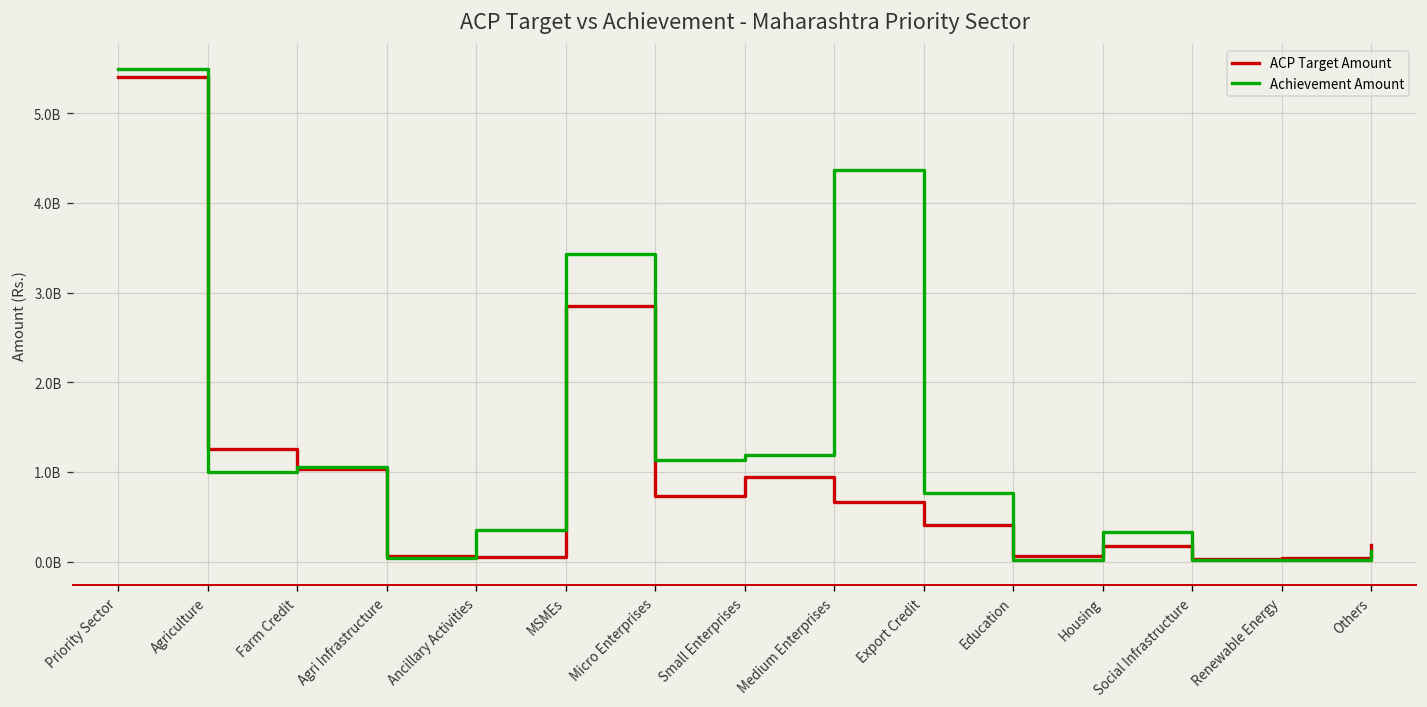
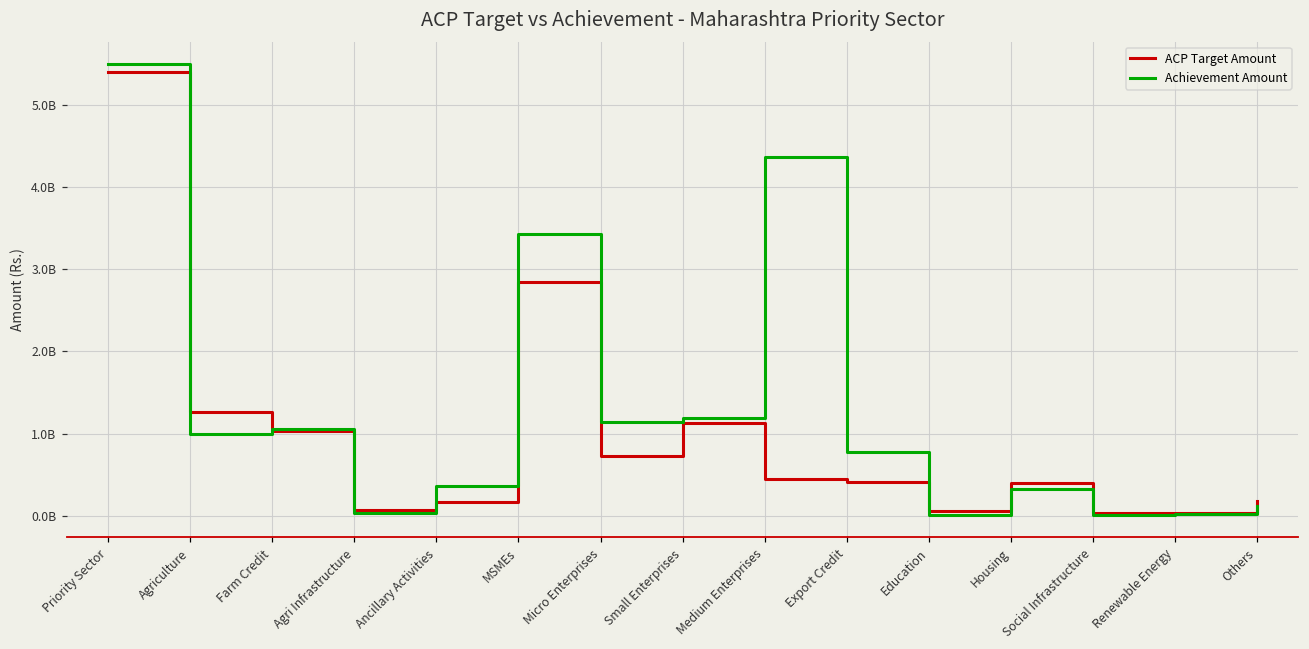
  {
    "ACP Target Amount": {
      "Priority Sector": 5400000000,
      "Agriculture": 1300000000,
-     "Ancillary Activities": 0,
+     "Ancillary Activities": 200000000,
      "MSMEs": 2800000000,
      "Micro Enterprises": 700000000,
-     "Small Enterprises": 900000000,
-     "Medium Enterprises": 700000000,
+     "Small Enterprises": 1100000000,
+     "Medium Enterprises": 400000000,
      "Export Credit": 400000000,
      "Education": 100000000,
-     "Housing": 200000000,
+     "Housing": 400000000,
      "Others": 200000000
    },
    "Achievement Amount": {
      "Priority Sector": 5500000000,
      "Agriculture": 1000000000,
      "Ancillary Activities": 400000000,
      "MSMEs": 3400000000,
      "Micro Enterprises": 1100000000,
      "Small Enterprises": 1200000000,
      "Medium Enterprises": 4400000000,
      "Export Credit": 800000000,
      "Education": 0,
      "Housing": 300000000,
      "Others": 100000000
    }
  }
